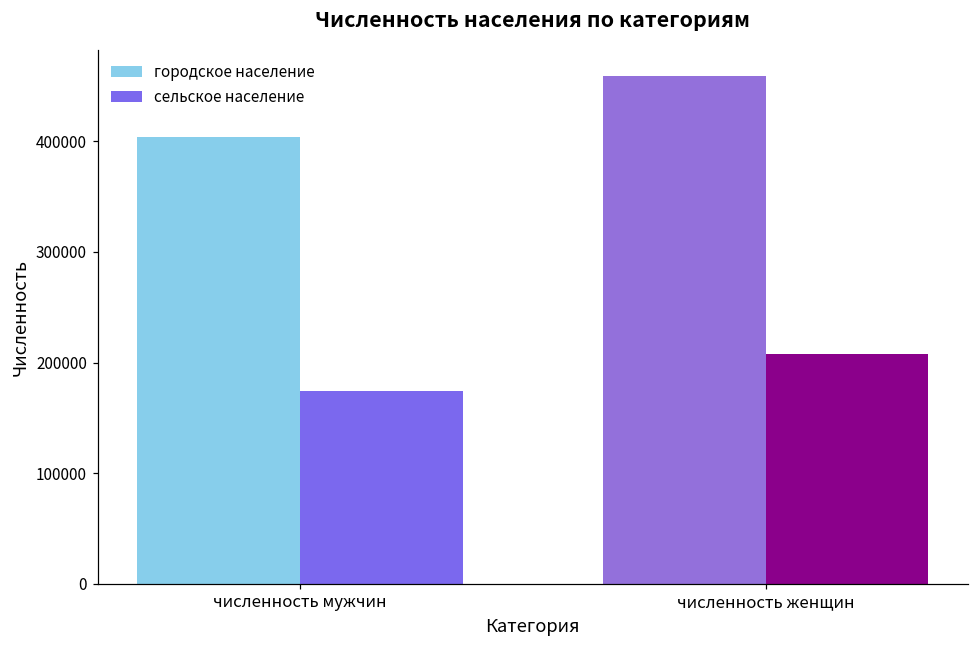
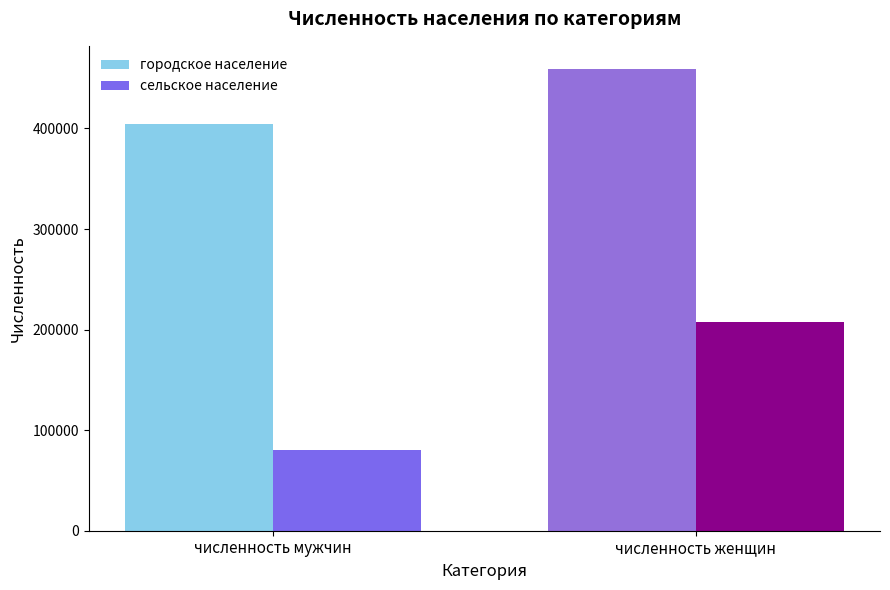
  {
    "городское население": {
      "численность мужчин": 404000,
      "численность женщин": 459000
    },
    "сельское население": {
-     "численность мужчин": 174000,
+     "численность мужчин": 81000,
      "численность женщин": 208000
    }
  }
